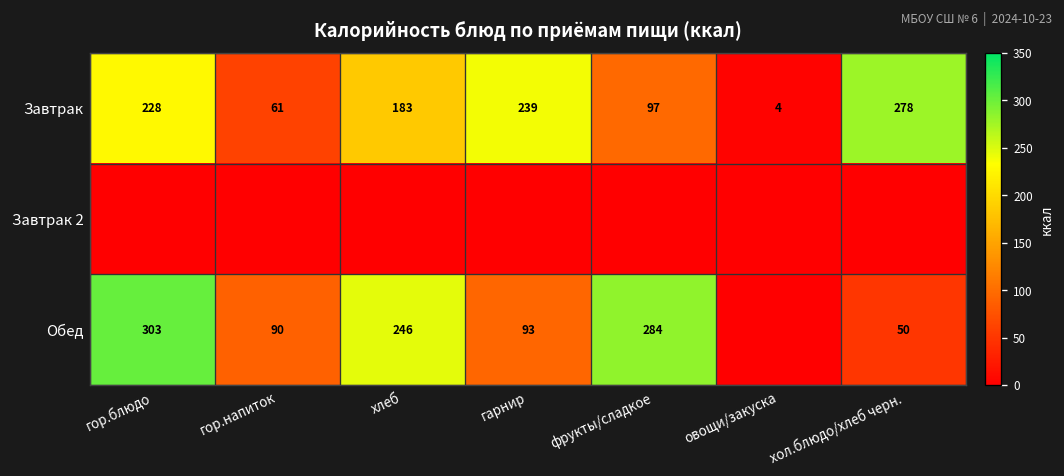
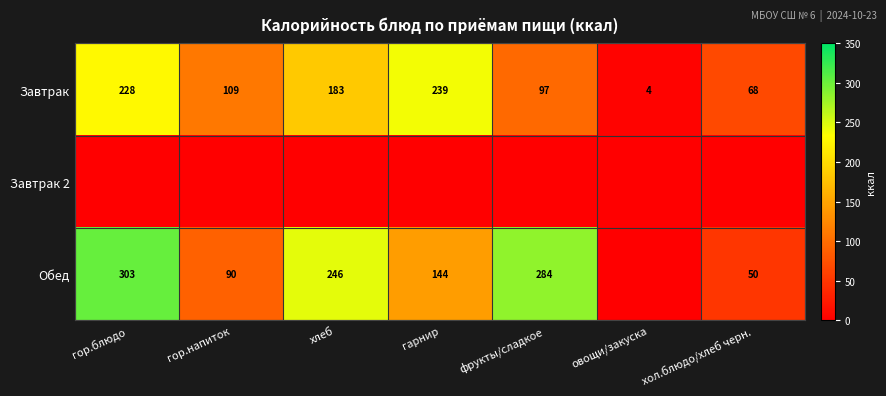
  {
    "Завтрак": {
      "гор.блюдо": 228,
-     "гор.напиток": 61,
+     "гор.напиток": 109,
      "хлеб": 183,
      "гарнир": 239,
      "фрукты/сладкое": 97,
      "овощи/закуска": 4,
-     "хол.блюдо/хлеб черн.": 278
+     "хол.блюдо/хлеб черн.": 68
    },
    "Обед": {
      "гор.блюдо": 303,
      "гор.напиток": 90,
      "хлеб": 246,
-     "гарнир": 93,
+     "гарнир": 144,
      "фрукты/сладкое": 284,
      "хол.блюдо/хлеб черн.": 50
    }
  }
